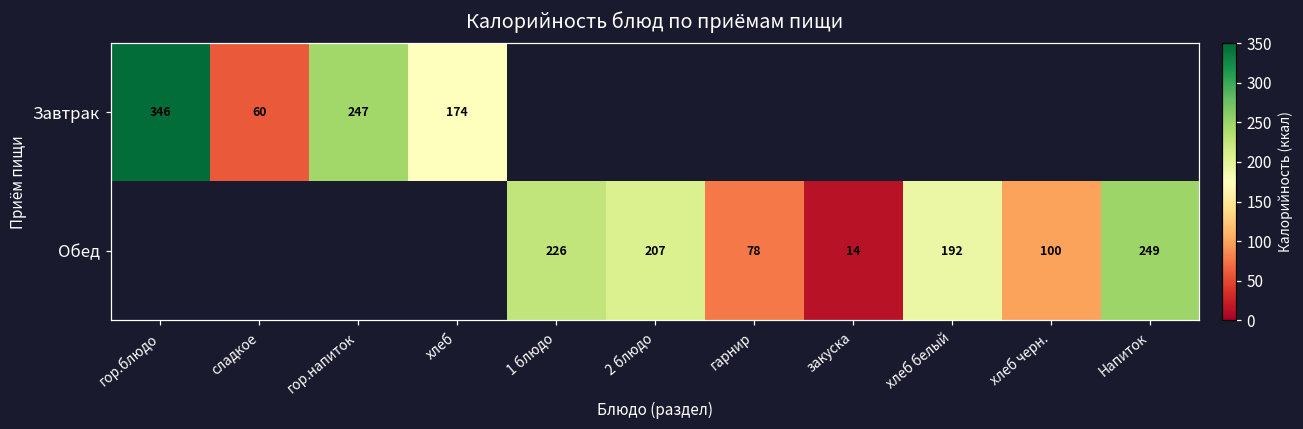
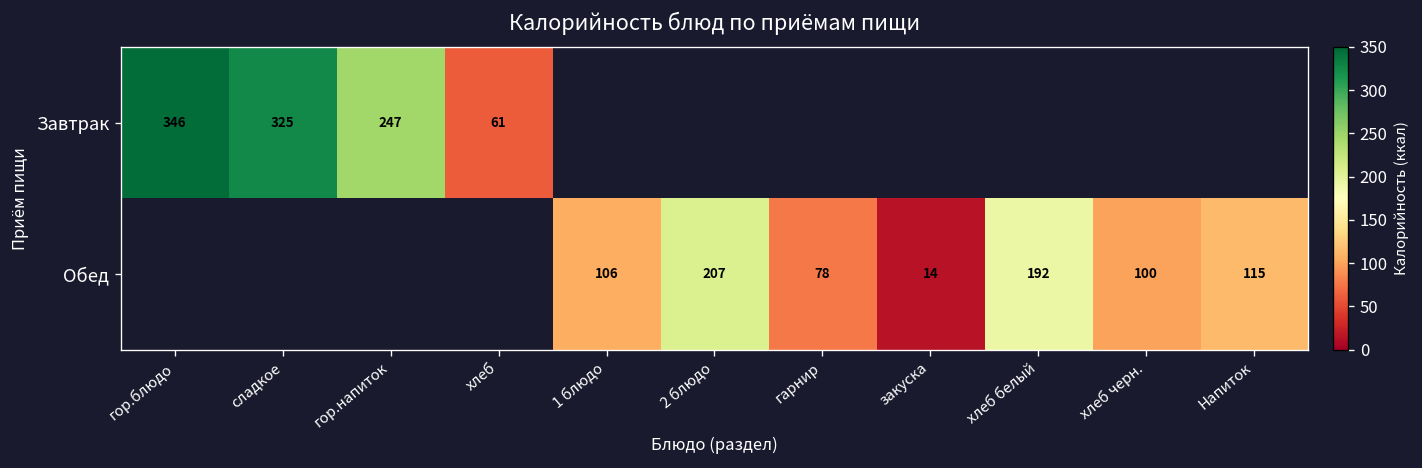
  {
    "Завтрак": {
      "гор.блюдо": 346,
-     "сладкое": 60,
+     "сладкое": 325,
      "гор.напиток": 247,
-     "хлеб": 174
+     "хлеб": 61
    },
    "Обед": {
-     "1 блюдо": 226,
+     "1 блюдо": 106,
      "2 блюдо": 207,
      "гарнир": 78,
      "закуска": 14,
      "хлеб белый": 192,
      "хлеб черн.": 100,
-     "Напиток": 249
+     "Напиток": 115
    }
  }
